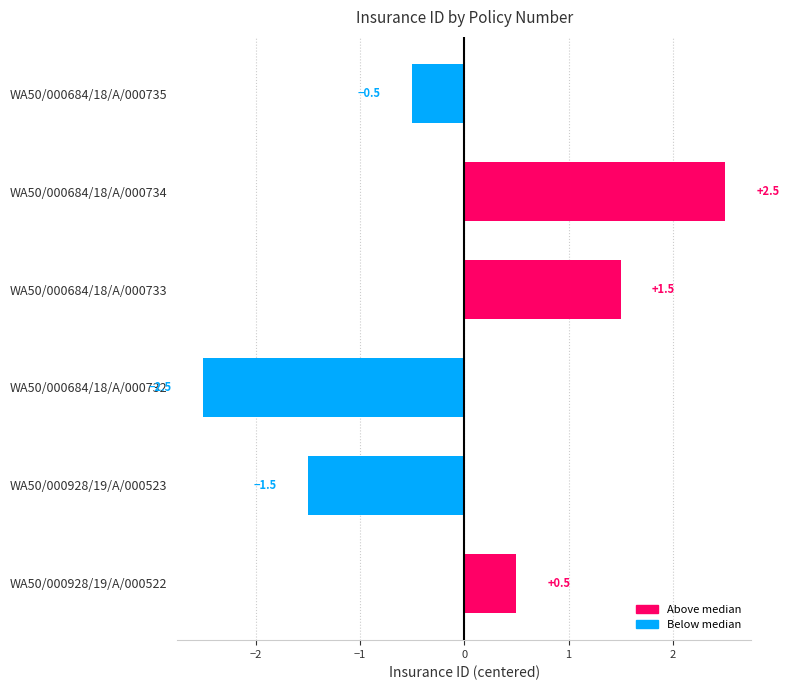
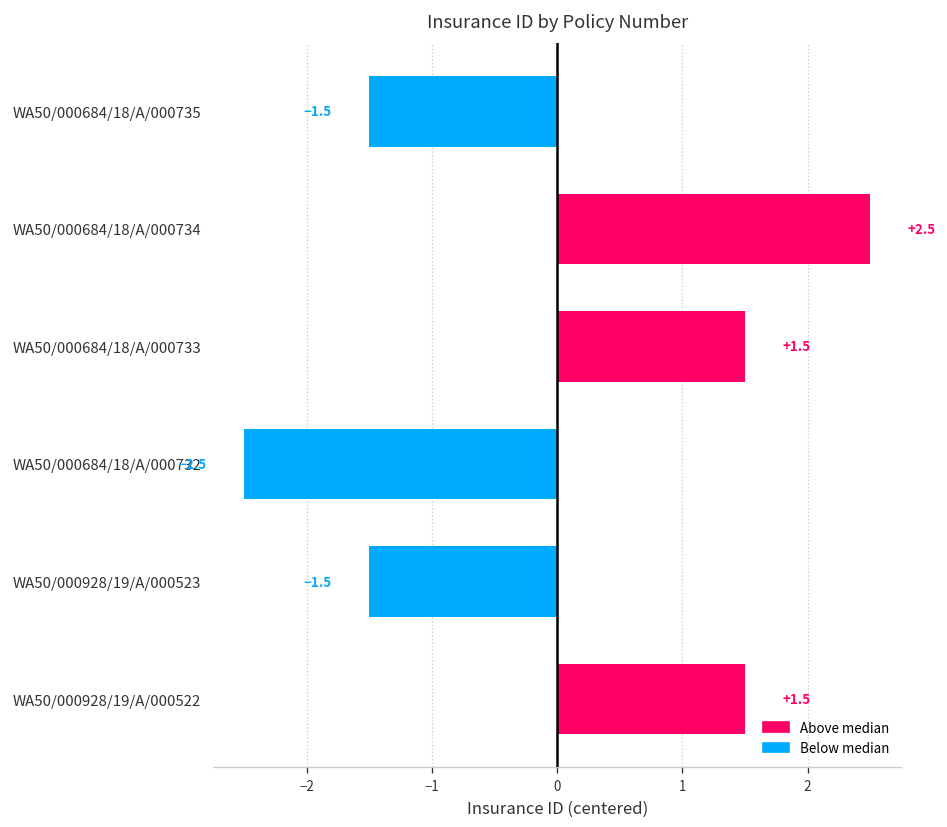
  {
-   "WA50/000684/18/A/000735": "-0.5",
-   "WA50/000928/19/A/000522": "+0.5"
+   "WA50/000684/18/A/000735": "-1.5",
+   "WA50/000928/19/A/000522": "+1.5"
  }
